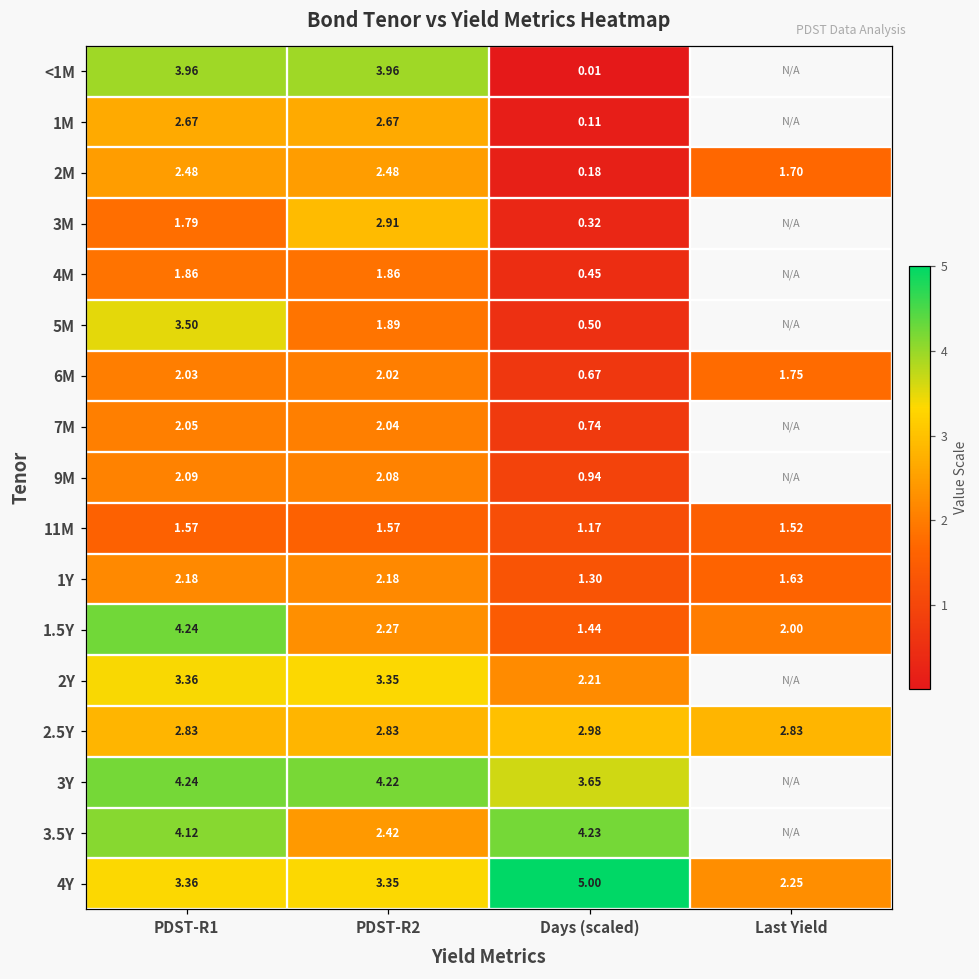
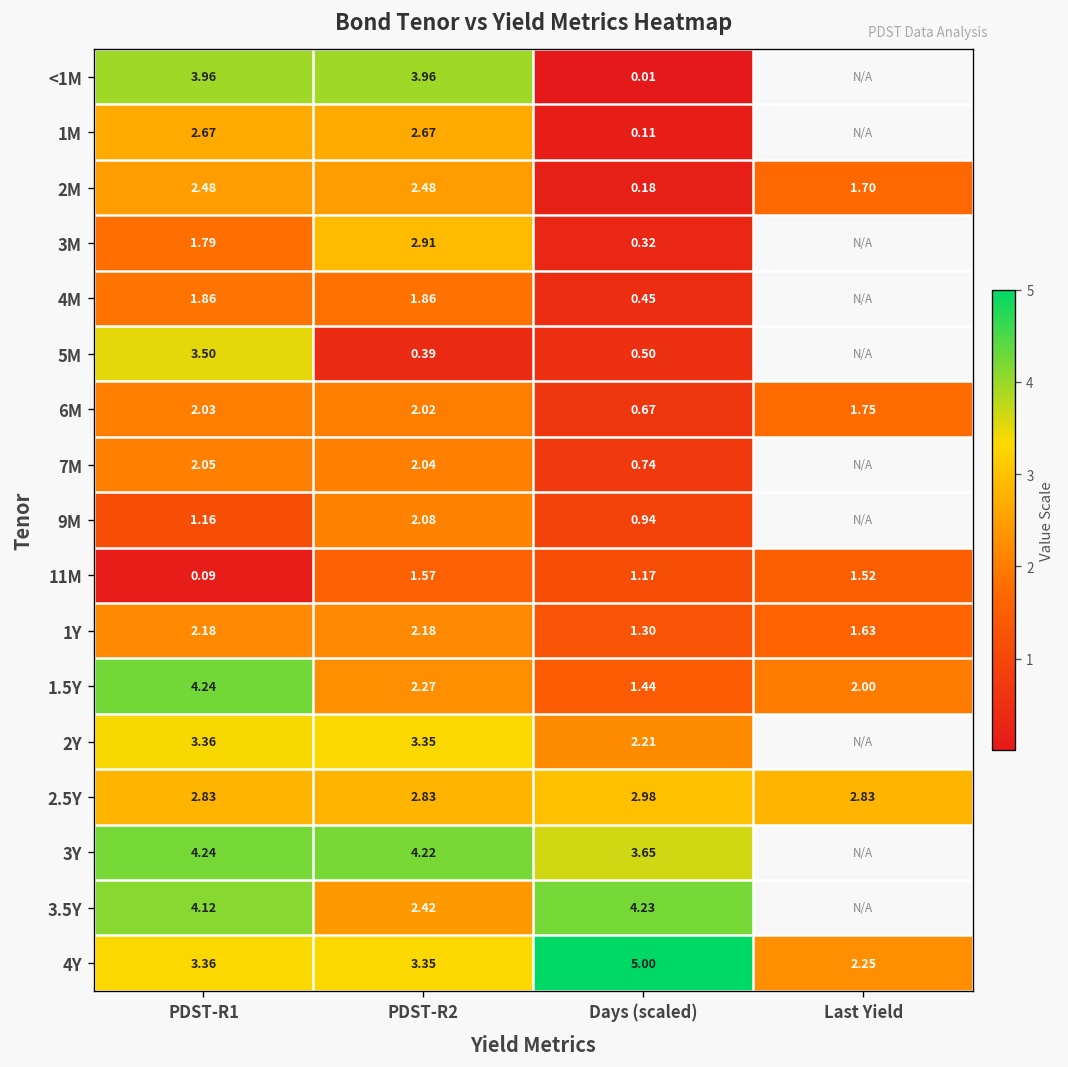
  {
    "<1M": {
      "PDST-R1": 3.96,
      "PDST-R2": 3.96,
      "Days (scaled)": 0.01
    },
    "1M": {
      "PDST-R1": 2.67,
      "PDST-R2": 2.67,
      "Days (scaled)": 0.11
    },
    "2M": {
      "PDST-R1": 2.48,
      "PDST-R2": 2.48,
      "Days (scaled)": 0.18,
      "Last Yield": 1.70
    },
    "3M": {
      "PDST-R1": 1.79,
      "PDST-R2": 2.91,
      "Days (scaled)": 0.32
    },
    "4M": {
      "PDST-R1": 1.86,
      "PDST-R2": 1.86,
      "Days (scaled)": 0.45
    },
    "5M": {
      "PDST-R1": 3.50,
-     "PDST-R2": 1.89,
+     "PDST-R2": 0.39,
      "Days (scaled)": 0.50
    },
    "6M": {
      "PDST-R1": 2.03,
      "PDST-R2": 2.02,
      "Days (scaled)": 0.67,
      "Last Yield": 1.75
    },
    "7M": {
      "PDST-R1": 2.05,
      "PDST-R2": 2.04,
      "Days (scaled)": 0.74
    },
    "9M": {
-     "PDST-R1": 2.09,
+     "PDST-R1": 1.16,
      "PDST-R2": 2.08,
      "Days (scaled)": 0.94
    },
    "11M": {
-     "PDST-R1": 1.57,
+     "PDST-R1": 0.09,
      "PDST-R2": 1.57,
      "Days (scaled)": 1.17,
      "Last Yield": 1.52
    },
    "1Y": {
      "PDST-R1": 2.18,
      "PDST-R2": 2.18,
      "Days (scaled)": 1.30,
      "Last Yield": 1.63
    },
    "1.5Y": {
      "PDST-R1": 4.24,
      "PDST-R2": 2.27,
      "Days (scaled)": 1.44,
      "Last Yield": 2.00
    },
    "2Y": {
      "PDST-R1": 3.36,
      "PDST-R2": 3.35,
      "Days (scaled)": 2.21
    },
    "2.5Y": {
      "PDST-R1": 2.83,
      "PDST-R2": 2.83,
      "Days (scaled)": 2.98,
      "Last Yield": 2.83
    },
    "3Y": {
      "PDST-R1": 4.24,
      "PDST-R2": 4.22,
      "Days (scaled)": 3.65
    },
    "3.5Y": {
      "PDST-R1": 4.12,
      "PDST-R2": 2.42,
      "Days (scaled)": 4.23
    },
    "4Y": {
      "PDST-R1": 3.36,
      "PDST-R2": 3.35,
      "Days (scaled)": 5.00,
      "Last Yield": 2.25
    }
  }
